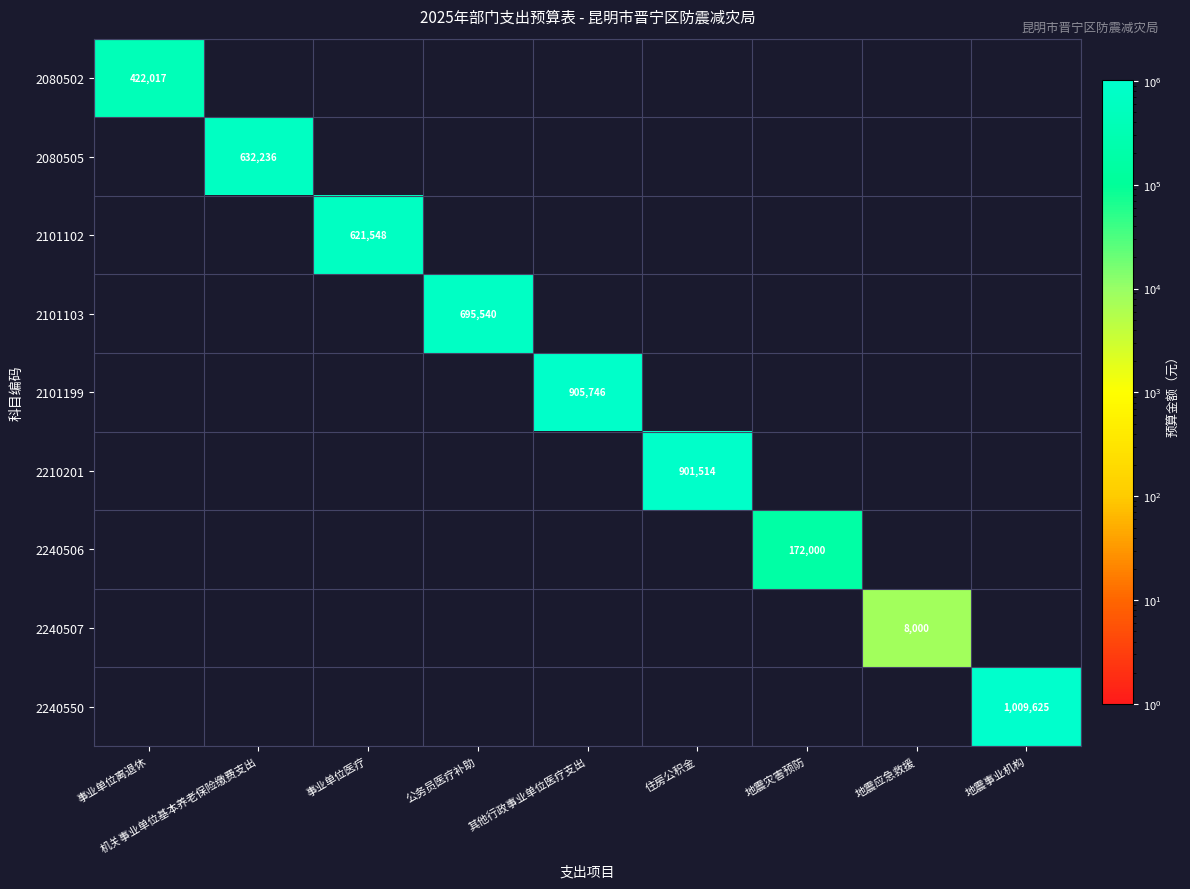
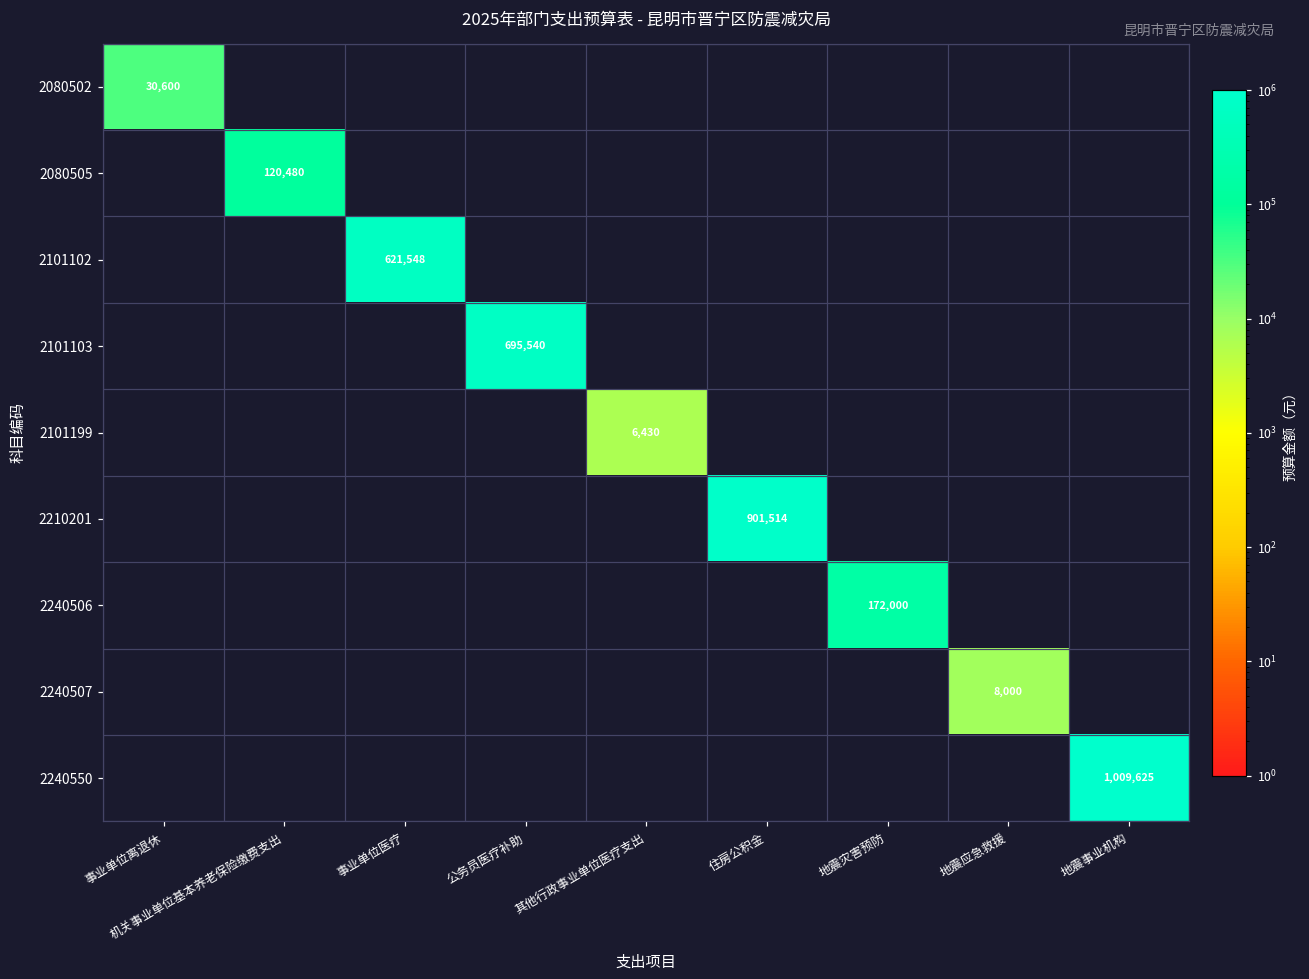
  {
    "2080502": {
-     "事业单位离退休": "422,017"
+     "事业单位离退休": "30,600"
    },
    "2080505": {
-     "机关事业单位基本养老保险缴费支出": "632,236"
+     "机关事业单位基本养老保险缴费支出": "120,480"
    },
    "2101102": {
      "事业单位医疗": "621,548"
    },
    "2101103": {
      "公务员医疗补助": "695,540"
    },
    "2101199": {
-     "其他行政事业单位医疗支出": "905,746"
+     "其他行政事业单位医疗支出": "6,430"
    },
    "2210201": {
      "住房公积金": "901,514"
    },
    "2240506": {
      "地震灾害预防": "172,000"
    },
    "2240507": {
      "地震应急救援": "8,000"
    },
    "2240550": {
      "地震事业机构": "1,009,625"
    }
  }
